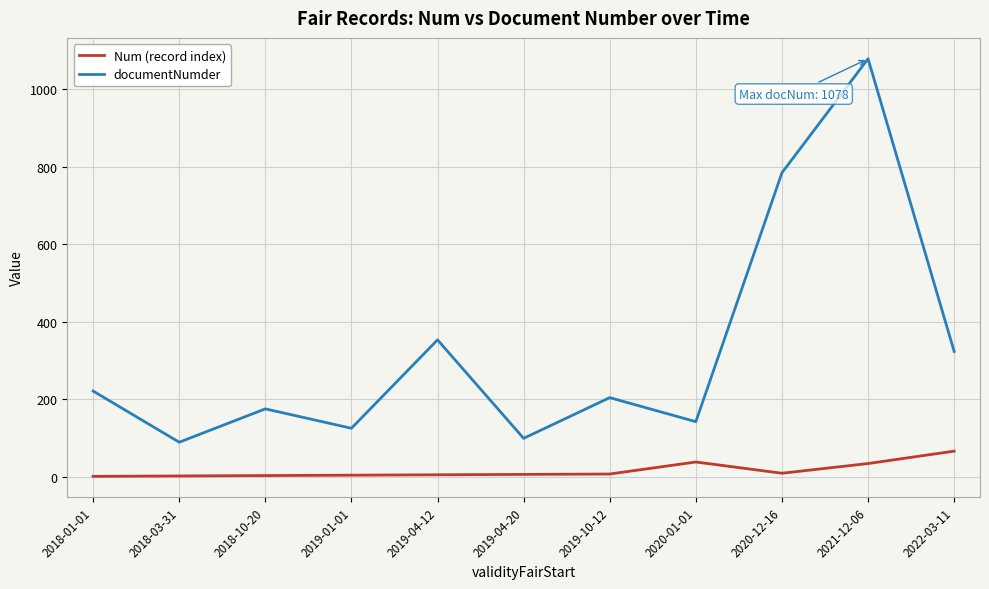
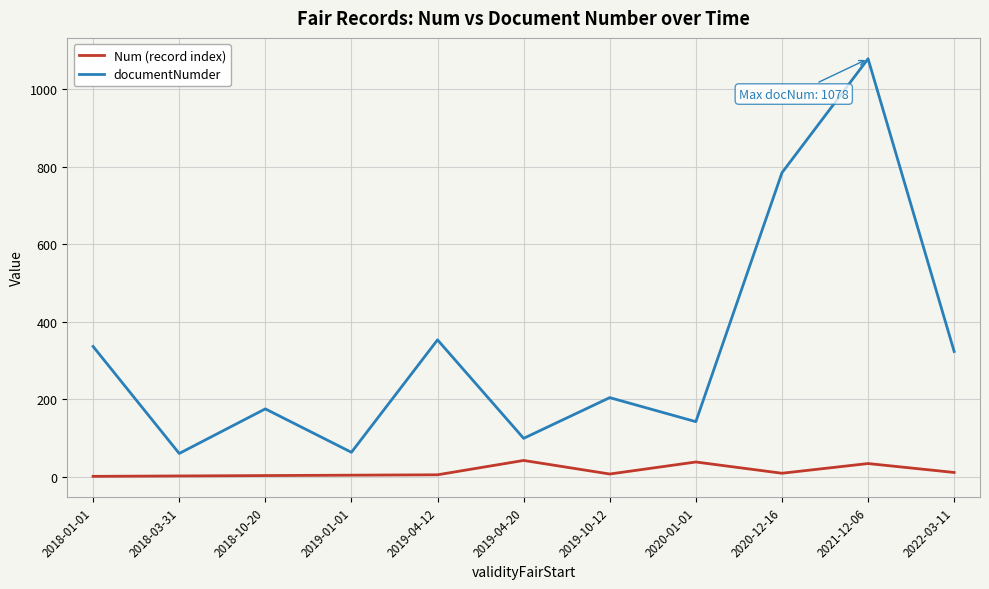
  {
    "Num (record index)": {
      "2018-01-01": 0,
      "2018-03-31": 0,
      "2018-10-20": 0,
      "2019-01-01": 0,
      "2019-04-12": 10,
-     "2019-04-20": 10,
+     "2019-04-20": 40,
      "2019-10-12": 10,
      "2020-01-01": 40,
      "2020-12-16": 10,
      "2021-12-06": 30,
-     "2022-03-11": 70
+     "2022-03-11": 10
    },
    "documentNumder": {
-     "2018-01-01": 220,
-     "2018-03-31": 90,
+     "2018-01-01": 340,
+     "2018-03-31": 60,
      "2018-10-20": 180,
-     "2019-01-01": 130,
+     "2019-01-01": 60,
      "2019-04-12": 350,
      "2019-04-20": 100,
      "2019-10-12": 200,
      "2020-01-01": 140,
      "2020-12-16": 780,
      "2022-03-11": 320
    }
  }
